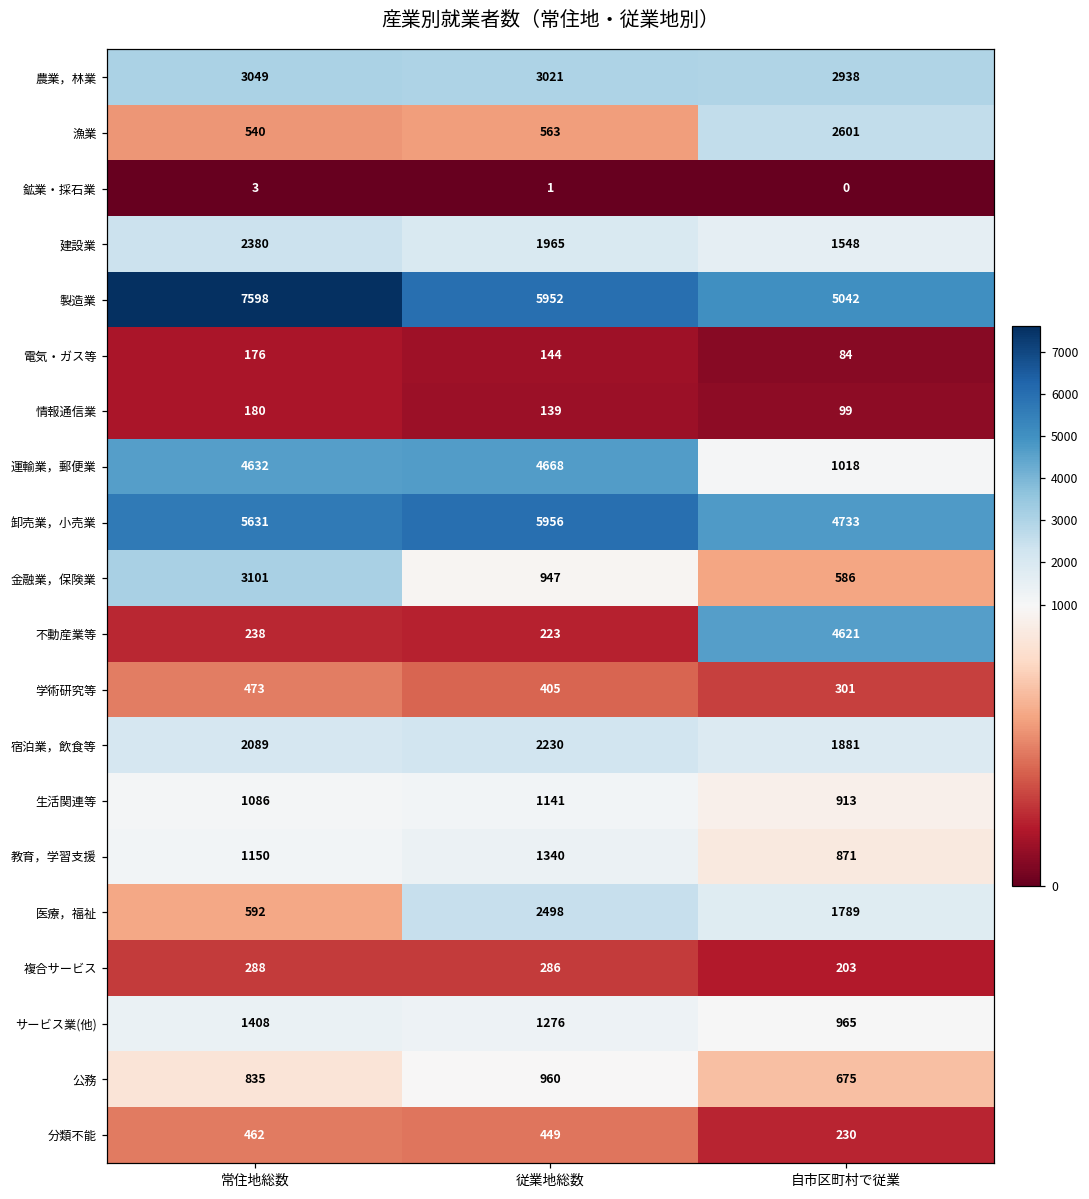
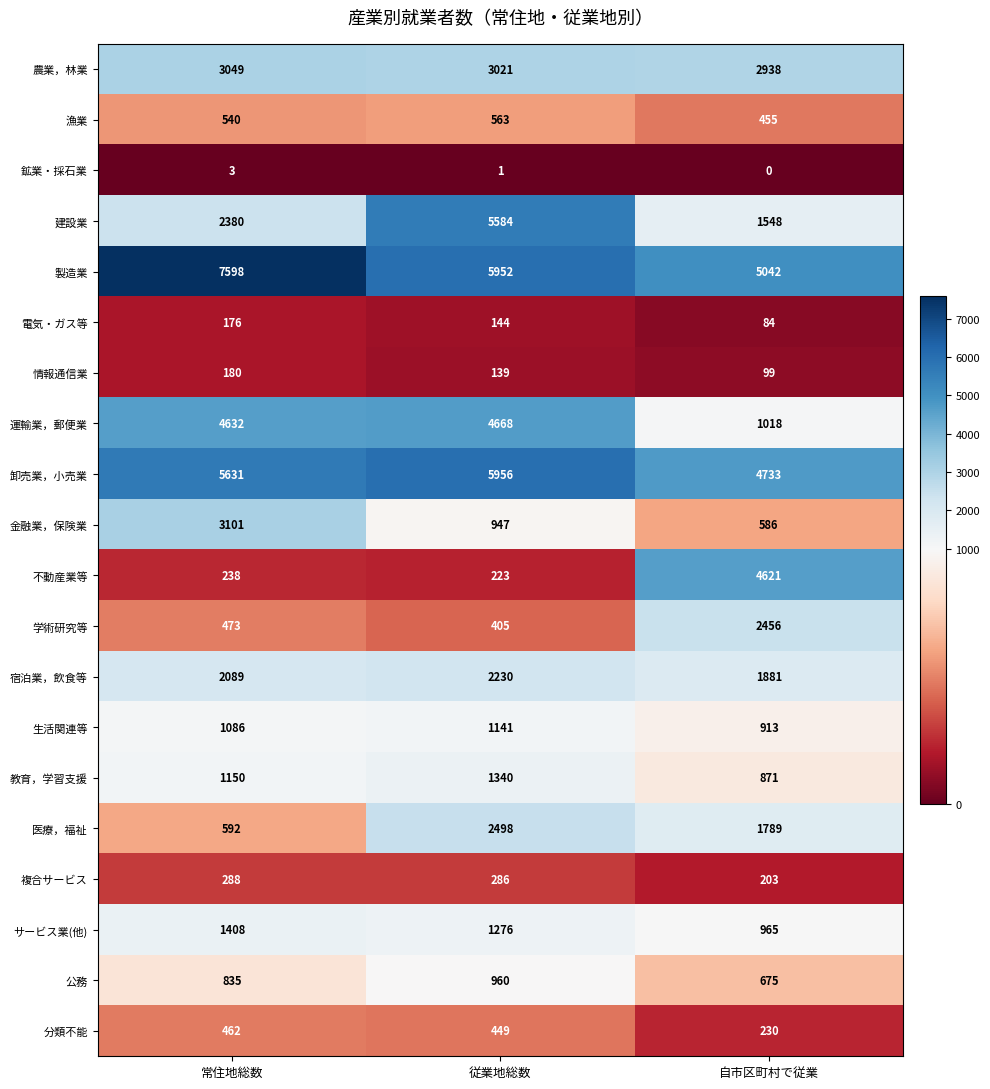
  {
    "農業，林業": {
      "常住地総数": 3049,
      "従業地総数": 3021,
      "自市区町村で従業": 2938
    },
    "漁業": {
      "常住地総数": 540,
      "従業地総数": 563,
-     "自市区町村で従業": 2601
+     "自市区町村で従業": 455
    },
    "鉱業・採石業": {
      "常住地総数": 3,
      "従業地総数": 1,
      "自市区町村で従業": 0
    },
    "建設業": {
      "常住地総数": 2380,
-     "従業地総数": 1965,
+     "従業地総数": 5584,
      "自市区町村で従業": 1548
    },
    "製造業": {
      "常住地総数": 7598,
      "従業地総数": 5952,
      "自市区町村で従業": 5042
    },
    "電気・ガス等": {
      "常住地総数": 176,
      "従業地総数": 144,
      "自市区町村で従業": 84
    },
    "情報通信業": {
      "常住地総数": 180,
      "従業地総数": 139,
      "自市区町村で従業": 99
    },
    "運輸業，郵便業": {
      "常住地総数": 4632,
      "従業地総数": 4668,
      "自市区町村で従業": 1018
    },
    "卸売業，小売業": {
      "常住地総数": 5631,
      "従業地総数": 5956,
      "自市区町村で従業": 4733
    },
    "金融業，保険業": {
      "常住地総数": 3101,
      "従業地総数": 947,
      "自市区町村で従業": 586
    },
    "不動産業等": {
      "常住地総数": 238,
      "従業地総数": 223,
      "自市区町村で従業": 4621
    },
    "学術研究等": {
      "常住地総数": 473,
      "従業地総数": 405,
-     "自市区町村で従業": 301
+     "自市区町村で従業": 2456
    },
    "宿泊業，飲食等": {
      "常住地総数": 2089,
      "従業地総数": 2230,
      "自市区町村で従業": 1881
    },
    "生活関連等": {
      "常住地総数": 1086,
      "従業地総数": 1141,
      "自市区町村で従業": 913
    },
    "教育，学習支援": {
      "常住地総数": 1150,
      "従業地総数": 1340,
      "自市区町村で従業": 871
    },
    "医療，福祉": {
      "常住地総数": 592,
      "従業地総数": 2498,
      "自市区町村で従業": 1789
    },
    "複合サービス": {
      "常住地総数": 288,
      "従業地総数": 286,
      "自市区町村で従業": 203
    },
    "サービス業(他)": {
      "常住地総数": 1408,
      "従業地総数": 1276,
      "自市区町村で従業": 965
    },
    "公務": {
      "常住地総数": 835,
      "従業地総数": 960,
      "自市区町村で従業": 675
    },
    "分類不能": {
      "常住地総数": 462,
      "従業地総数": 449,
      "自市区町村で従業": 230
    }
  }
